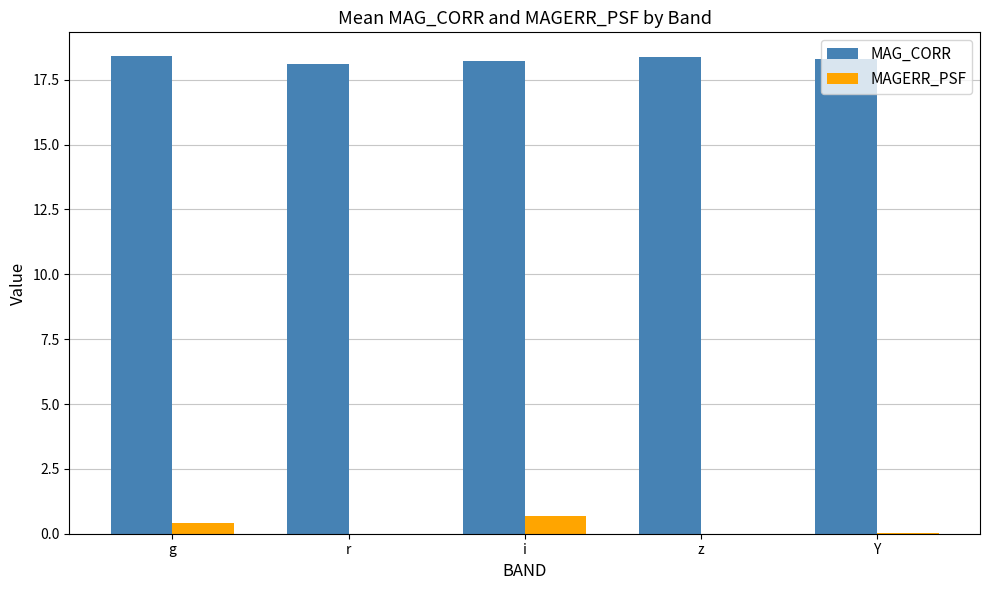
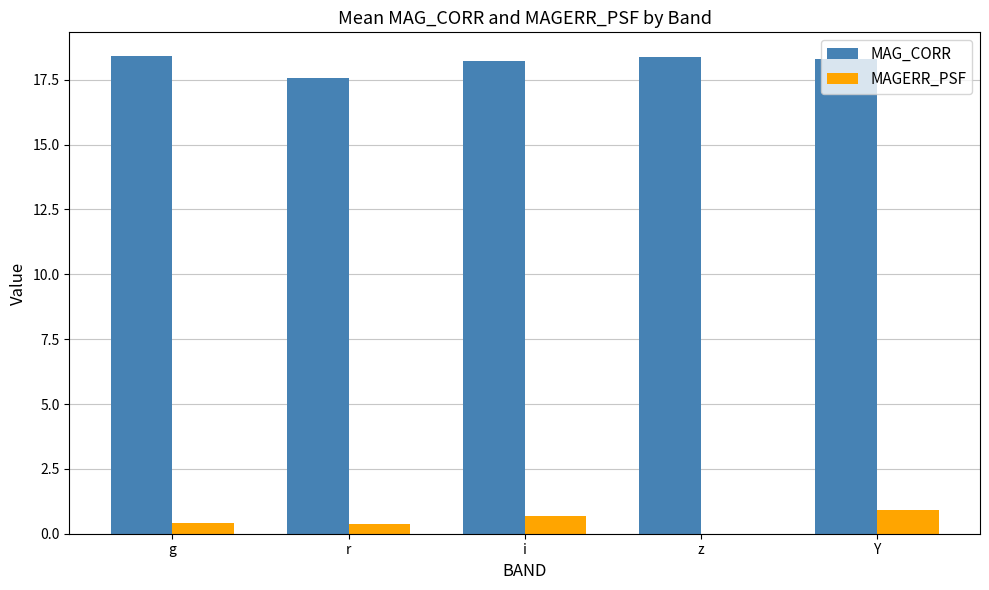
  {
    "MAG_CORR": {
      "g": 18.4,
-     "r": 18.1,
+     "r": 17.6,
      "i": 18.2,
      "z": 18.4
    },
    "MAGERR_PSF": {
      "g": 0.4,
-     "r": 0.0,
+     "r": 0.4,
      "i": 0.7,
-     "Y": 0.0
+     "Y": 0.9
    }
  }
